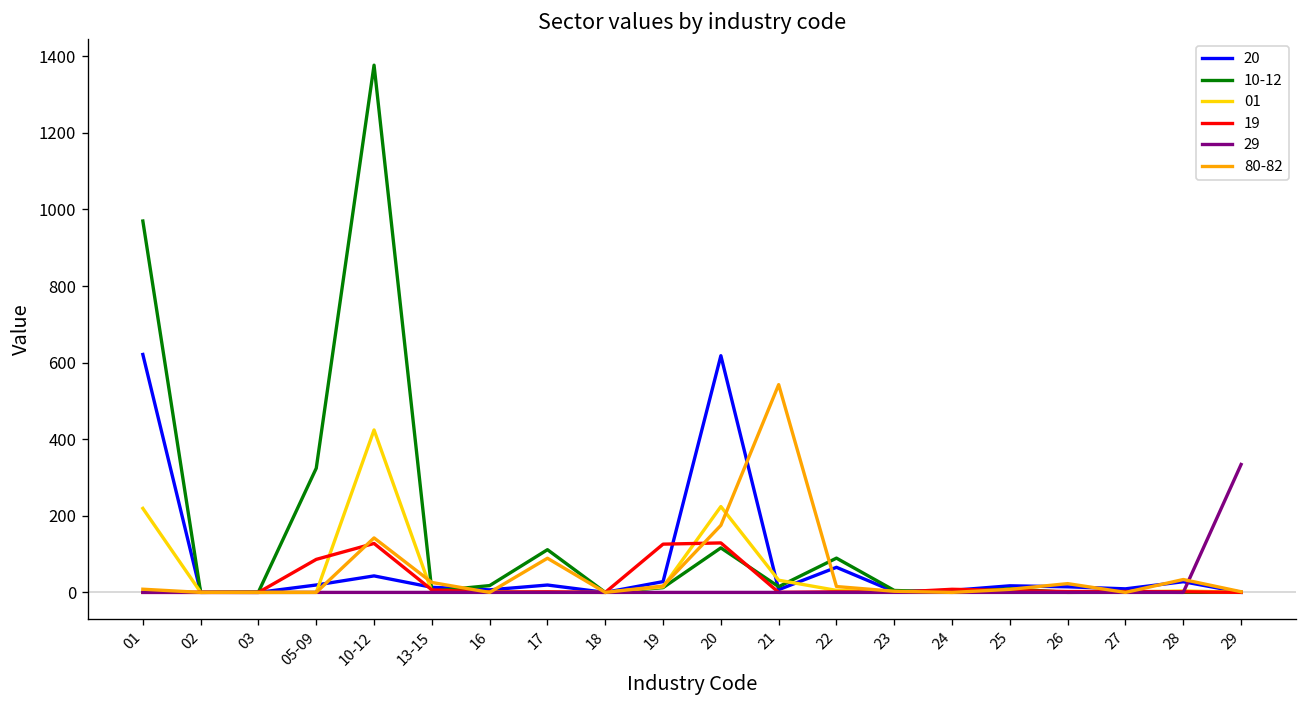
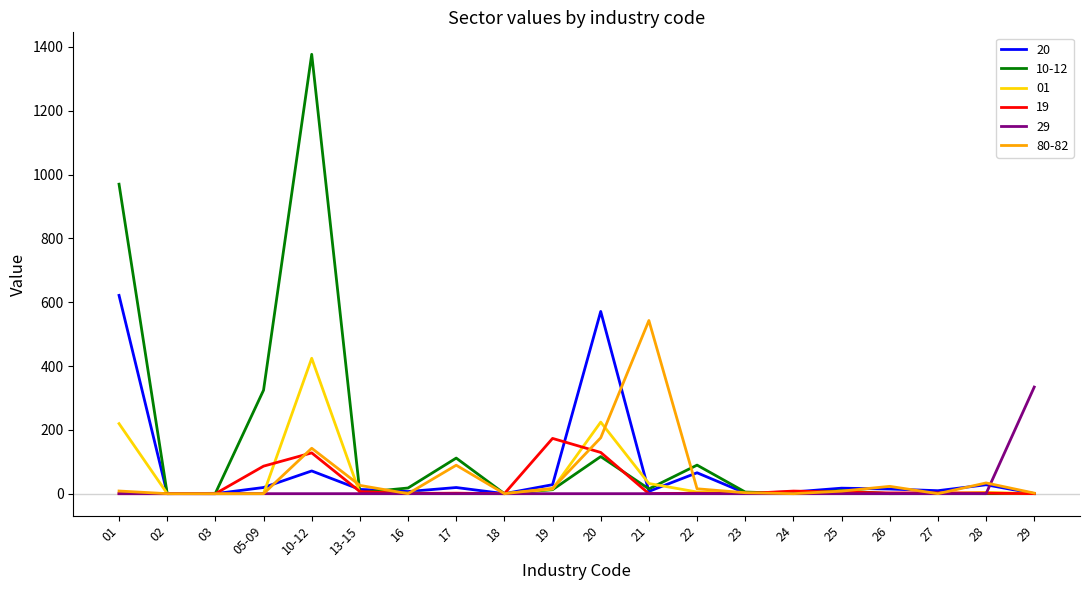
  {
    "20": {
      "01": 620,
      "05-09": 20,
-     "10-12": 40,
+     "10-12": 70,
      "17": 20,
      "19": 30,
-     "20": 620,
+     "20": 570,
      "22": 70,
      "26": 10
    },
    "10-12": {
      "01": 970,
      "05-09": 320,
      "10-12": 1380,
      "16": 20,
      "17": 110,
      "20": 120,
      "22": 90
    },
    "19": {
      "05-09": 90,
      "10-12": 130,
-     "19": 130,
+     "19": 170,
      "20": 130
    },
    "29": {
      "10-12": 0,
      "19": 0,
      "20": 0,
      "29": 330
    }
  }
